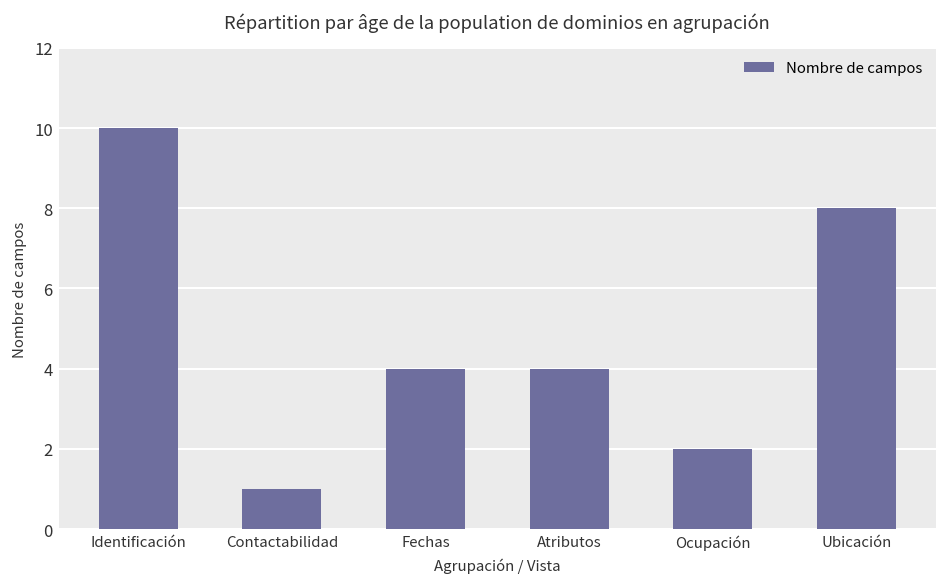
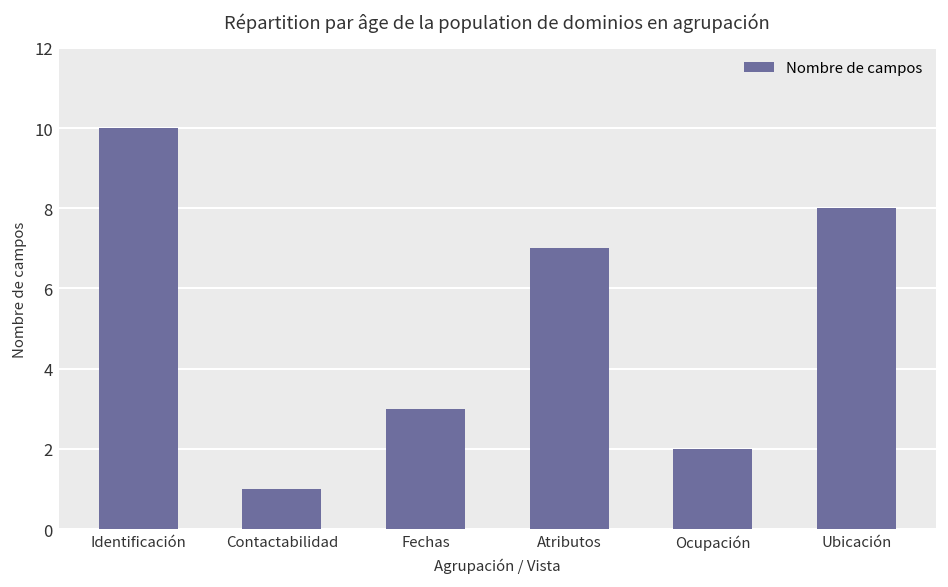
  {
    "Identificación": 10,
    "Contactabilidad": 1,
-   "Fechas": 4,
-   "Atributos": 4,
+   "Fechas": 3,
+   "Atributos": 7,
    "Ocupación": 2,
    "Ubicación": 8
  }
